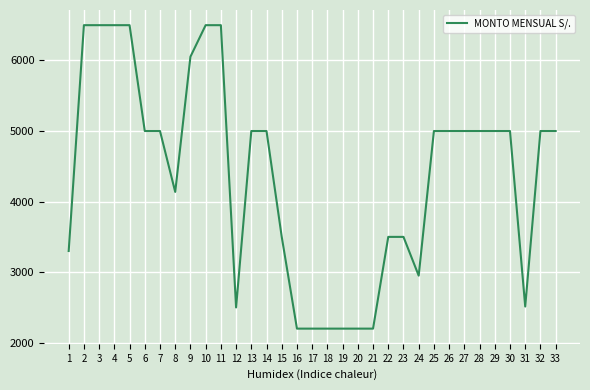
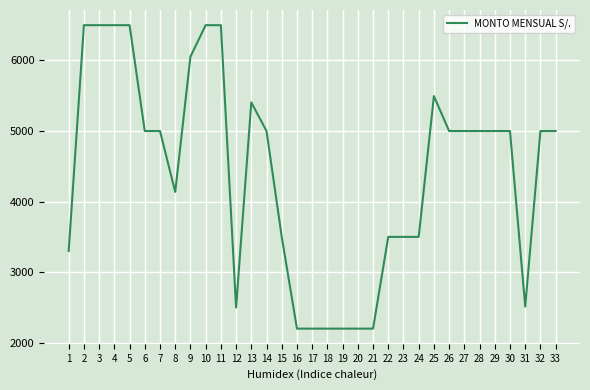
  {
    "1": 3300,
    "2": 6500,
    "3": 6500,
    "4": 6500,
    "5": 6500,
    "6": 5000,
    "7": 5000,
    "8": 4100,
    "9": 6100,
    "10": 6500,
    "11": 6500,
    "12": 2500,
-   "13": 5000,
+   "13": 5400,
    "14": 5000,
    "15": 3500,
    "16": 2200,
    "17": 2200,
    "18": 2200,
    "19": 2200,
    "20": 2200,
    "21": 2200,
    "22": 3500,
    "23": 3500,
-   "24": 3000,
-   "25": 5000,
+   "24": 3500,
+   "25": 5500,
    "26": 5000,
    "27": 5000,
    "28": 5000,
    "29": 5000,
    "30": 5000,
    "31": 2500,
    "32": 5000,
    "33": 5000
  }
